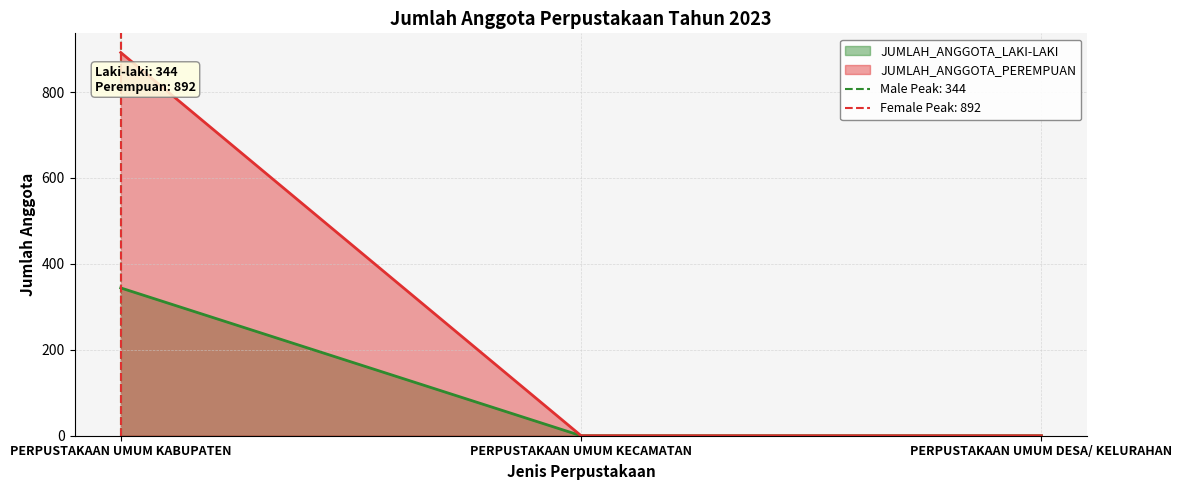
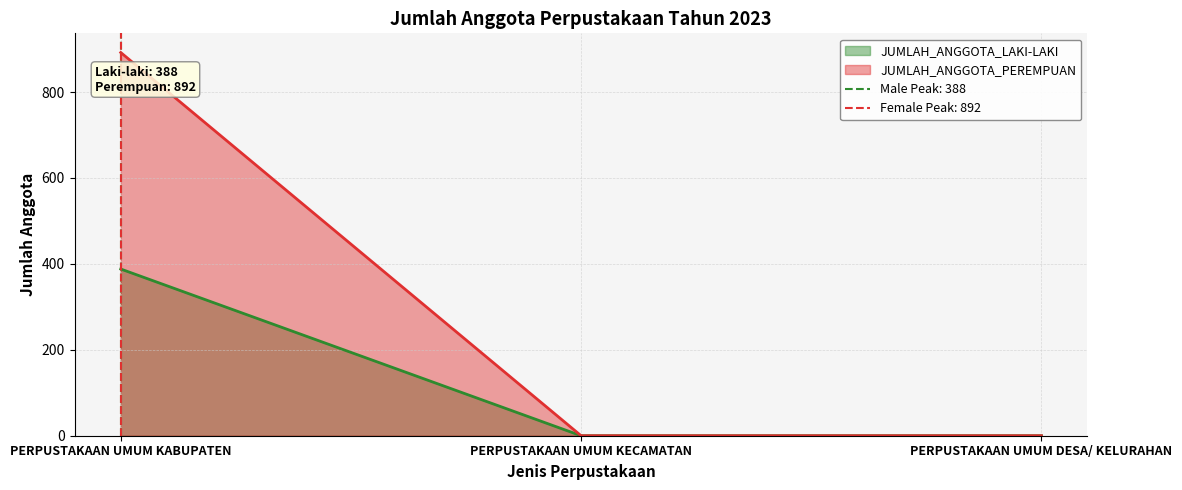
  {
    "JUMLAH_ANGGOTA_LAKI-LAKI": {
-     "PERPUSTAKAAN UMUM KABUPATEN": 344
+     "PERPUSTAKAAN UMUM KABUPATEN": 388
    }
  }
